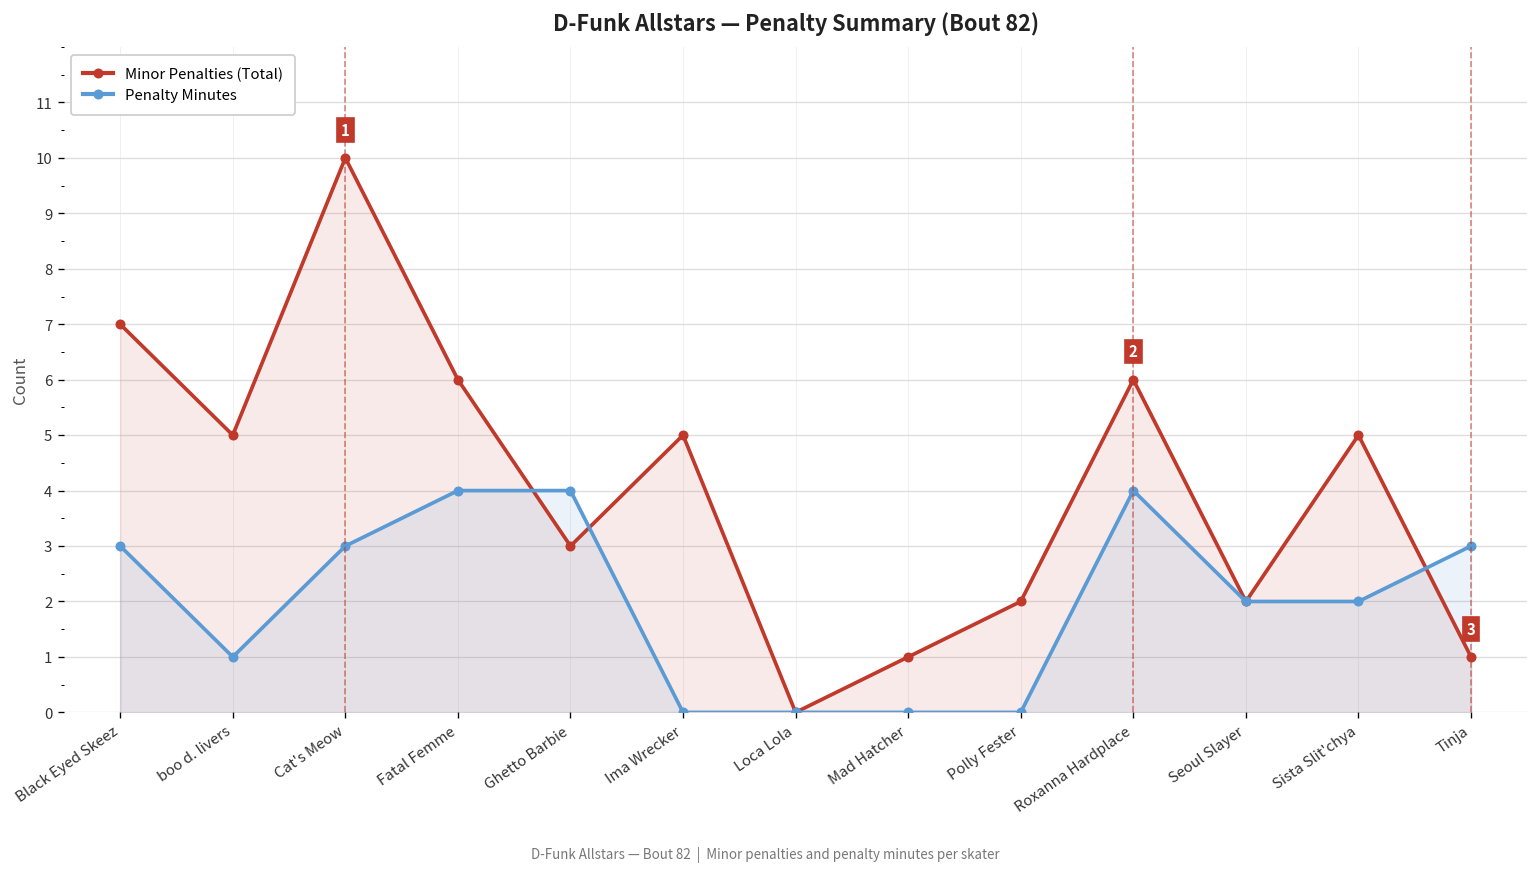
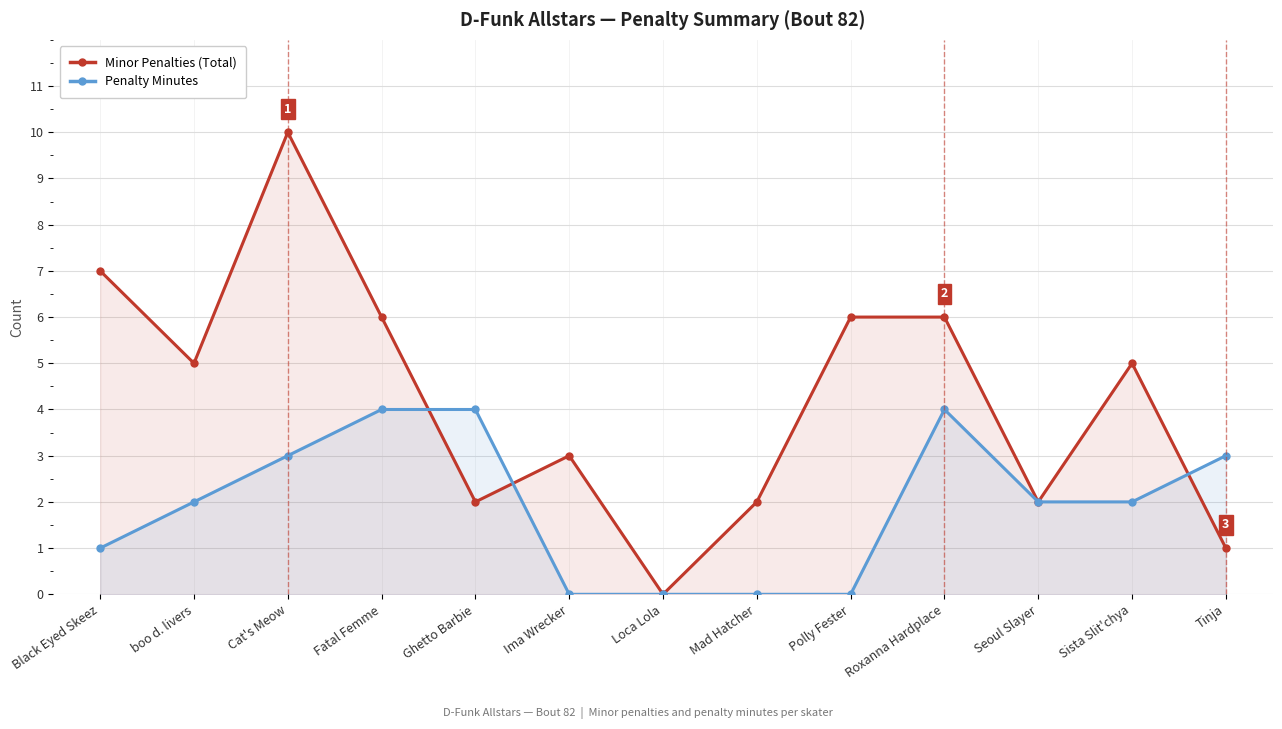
  {
    "Minor Penalties (Total)": {
      "Black Eyed Skeez": 7,
      "boo d. livers": 5,
      "Fatal Femme": 6,
-     "Ghetto Barbie": 3,
-     "Ima Wrecker": 5,
-     "Mad Hatcher": 1,
-     "Polly Fester": 2,
+     "Ghetto Barbie": 2,
+     "Ima Wrecker": 3,
+     "Mad Hatcher": 2,
+     "Polly Fester": 6,
      "Sista Slit'chya": 5
    },
    "Penalty Minutes": {
-     "Black Eyed Skeez": 3,
-     "boo d. livers": 1,
+     "Black Eyed Skeez": 1,
+     "boo d. livers": 2,
      "Cat's Meow": 3,
      "Fatal Femme": 4,
      "Ghetto Barbie": 4,
      "Ima Wrecker": 0,
      "Mad Hatcher": 0,
      "Polly Fester": 0,
      "Roxanna Hardplace": 4,
      "Sista Slit'chya": 2,
      "Tinja": 3
    }
  }
